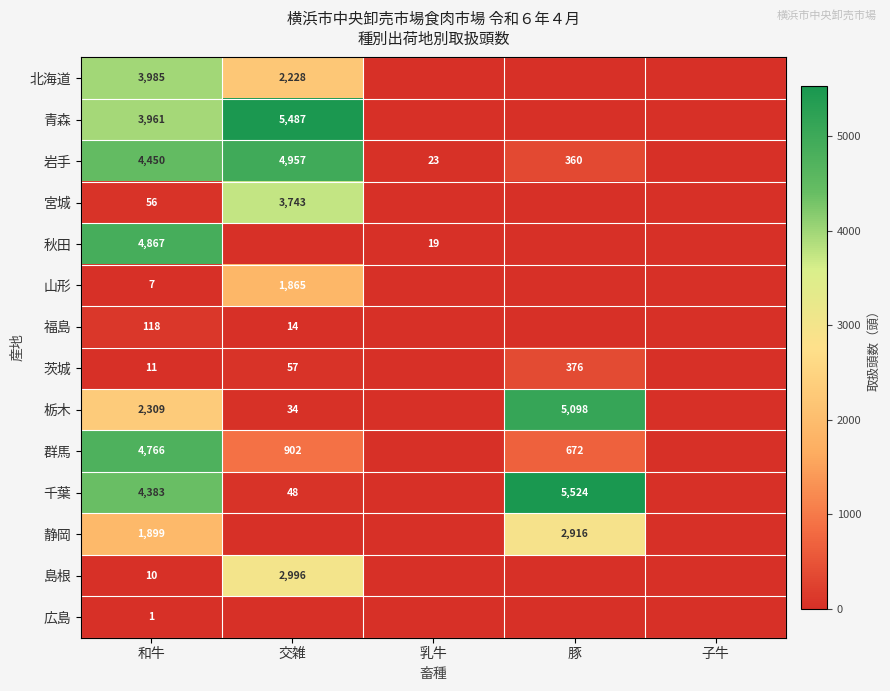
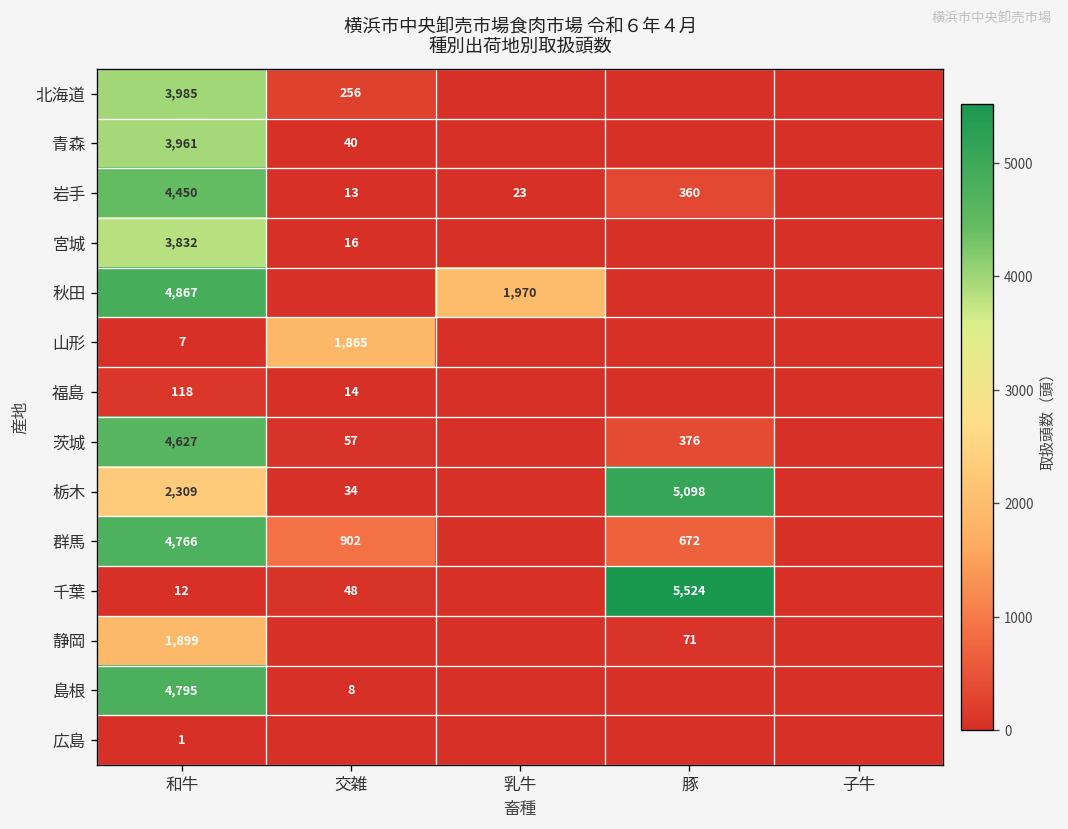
  {
    "北海道": {
      "和牛": "3,985",
-     "交雑": "2,228"
+     "交雑": "256"
    },
    "青森": {
      "和牛": "3,961",
-     "交雑": "5,487"
+     "交雑": "40"
    },
    "岩手": {
      "和牛": "4,450",
-     "交雑": "4,957",
+     "交雑": "13",
      "乳牛": "23",
      "豚": "360"
    },
    "宮城": {
-     "和牛": "56",
-     "交雑": "3,743"
+     "和牛": "3,832",
+     "交雑": "16"
    },
    "秋田": {
      "和牛": "4,867",
-     "乳牛": "19"
+     "乳牛": "1,970"
    },
    "山形": {
      "和牛": "7",
      "交雑": "1,865"
    },
    "福島": {
      "和牛": "118",
      "交雑": "14"
    },
    "茨城": {
-     "和牛": "11",
+     "和牛": "4,627",
      "交雑": "57",
      "豚": "376"
    },
    "栃木": {
      "和牛": "2,309",
      "交雑": "34",
      "豚": "5,098"
    },
    "群馬": {
      "和牛": "4,766",
      "交雑": "902",
      "豚": "672"
    },
    "千葉": {
-     "和牛": "4,383",
+     "和牛": "12",
      "交雑": "48",
      "豚": "5,524"
    },
    "静岡": {
      "和牛": "1,899",
-     "豚": "2,916"
+     "豚": "71"
    },
    "島根": {
-     "和牛": "10",
-     "交雑": "2,996"
+     "和牛": "4,795",
+     "交雑": "8"
    },
    "広島": {
      "和牛": "1"
    }
  }
